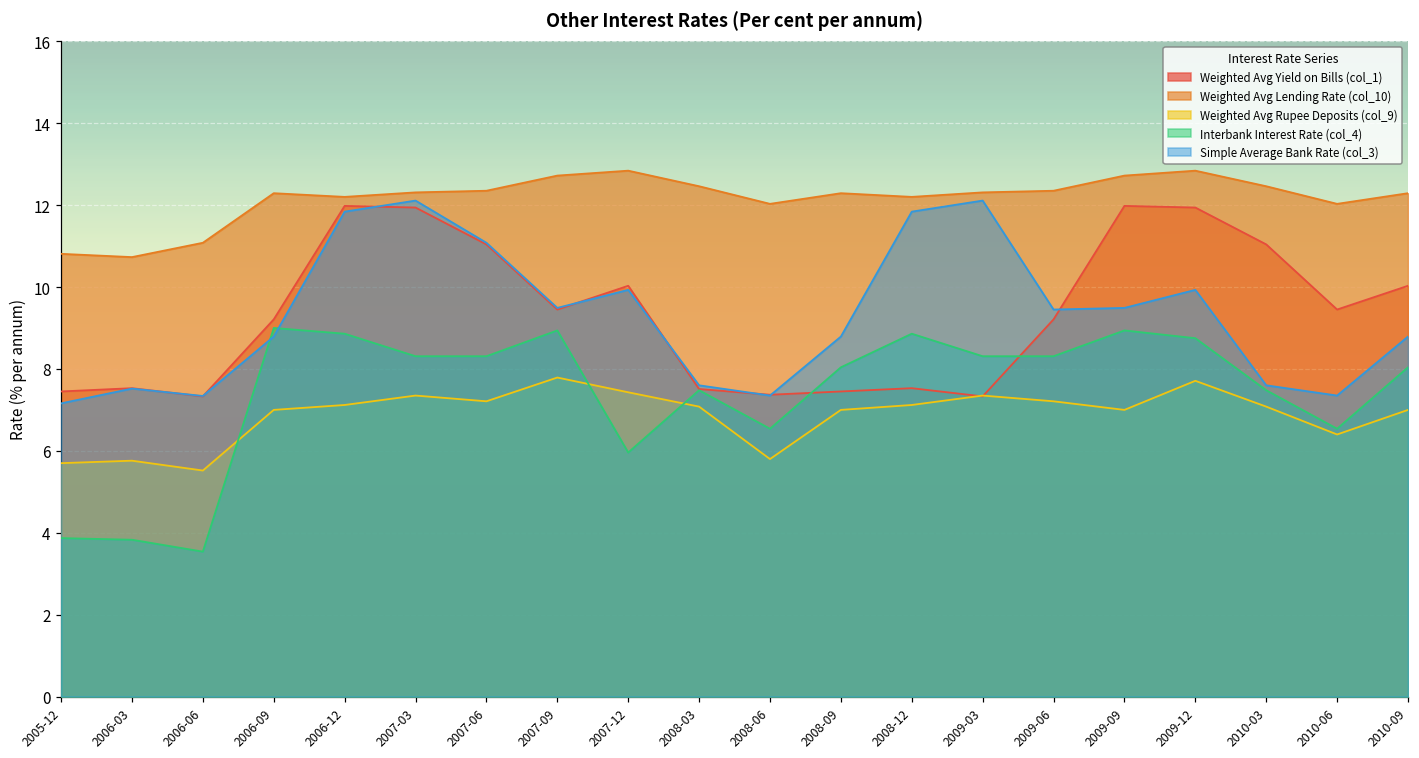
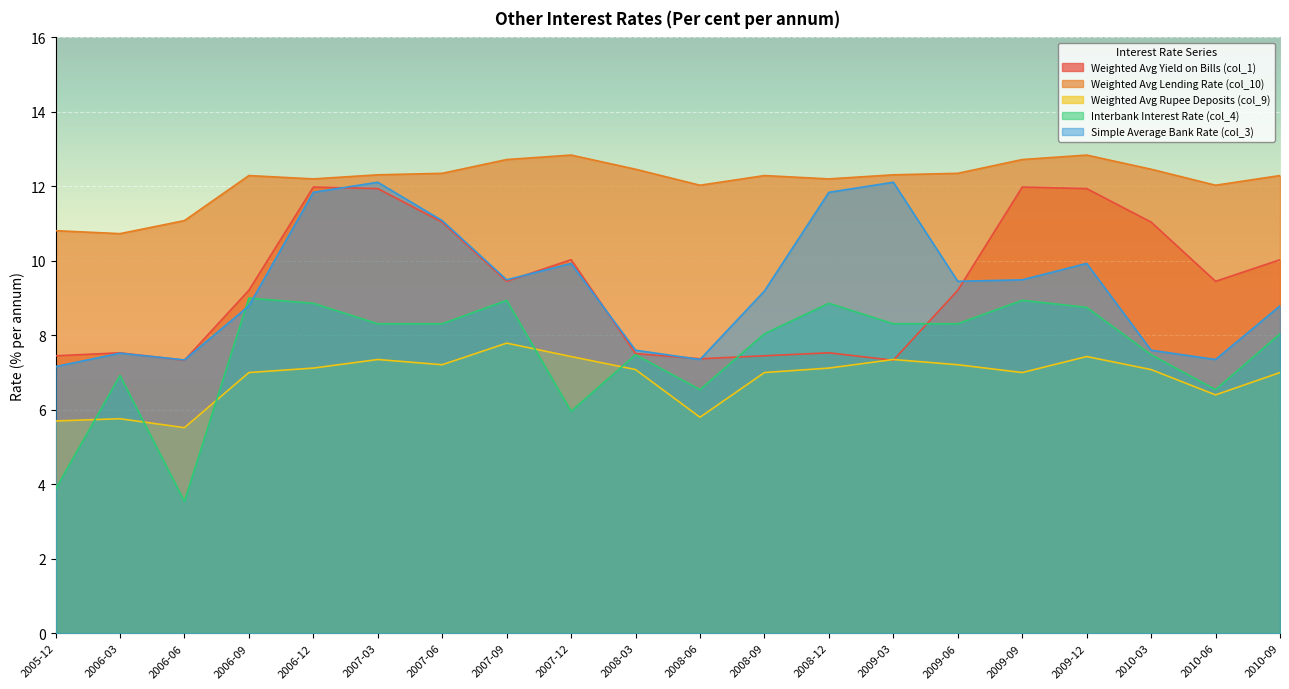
  {
    "Weighted Avg Rupee Deposits (col_9)": {
      "2005-12": 5.7,
      "2006-03": 5.8,
      "2006-06": 5.5,
      "2006-09": 7.0,
      "2006-12": 7.1,
      "2007-03": 7.4,
      "2007-06": 7.2,
      "2007-09": 7.8,
      "2007-12": 7.4,
      "2008-03": 7.1,
      "2008-06": 5.8,
      "2008-09": 7.0,
      "2008-12": 7.1,
      "2009-06": 7.2,
      "2009-09": 7.0,
-     "2009-12": 7.7,
+     "2009-12": 7.4,
      "2010-03": 7.1,
      "2010-06": 6.4,
      "2010-09": 7.0
    },
    "Interbank Interest Rate (col_4)": {
      "2005-12": 3.9,
-     "2006-03": 3.8,
+     "2006-03": 6.9,
      "2006-06": 3.5,
      "2006-09": 9.0,
      "2006-12": 8.9,
      "2007-03": 8.3,
      "2007-06": 8.3,
      "2007-09": 8.9,
      "2007-12": 6.0,
      "2008-06": 6.5,
      "2008-09": 8.0,
      "2008-12": 8.9,
      "2009-03": 8.3,
      "2009-06": 8.3,
      "2009-09": 8.9,
      "2009-12": 8.8,
      "2010-03": 7.5,
      "2010-06": 6.5,
      "2010-09": 8.0
    },
    "Simple Average Bank Rate (col_3)": {
      "2005-12": 7.2,
      "2006-09": 8.8,
      "2006-12": 11.8,
      "2007-03": 12.1,
      "2007-12": 9.9,
      "2008-03": 7.6,
-     "2008-09": 8.8,
+     "2008-09": 9.2,
      "2008-12": 11.8,
      "2009-03": 12.1,
      "2009-06": 9.5,
      "2009-09": 9.5,
      "2009-12": 9.9,
      "2010-03": 7.6,
      "2010-06": 7.4,
      "2010-09": 8.8
    }
  }
